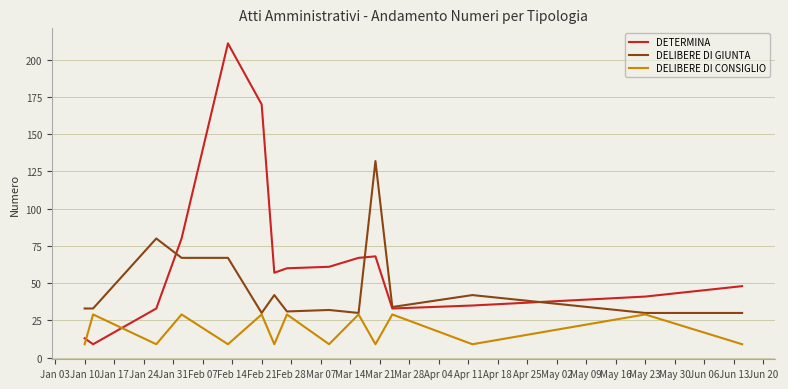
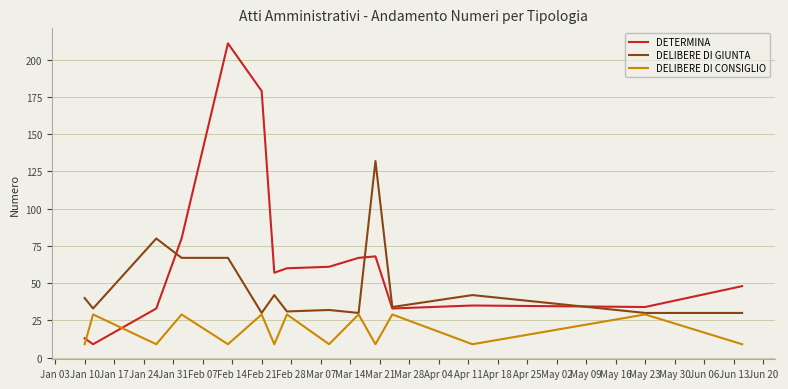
  {
    "DETERMINA": {
      "Jan 10": 13,
-     "Feb 21": 170,
-     "May 23": 41
+     "Feb 21": 179,
+     "May 23": 34
    },
    "DELIBERE DI GIUNTA": {
-     "Jan 10": 33
+     "Jan 10": 40
    },
    "DELIBERE DI CONSIGLIO": {
      "Jan 10": 9
    }
  }
